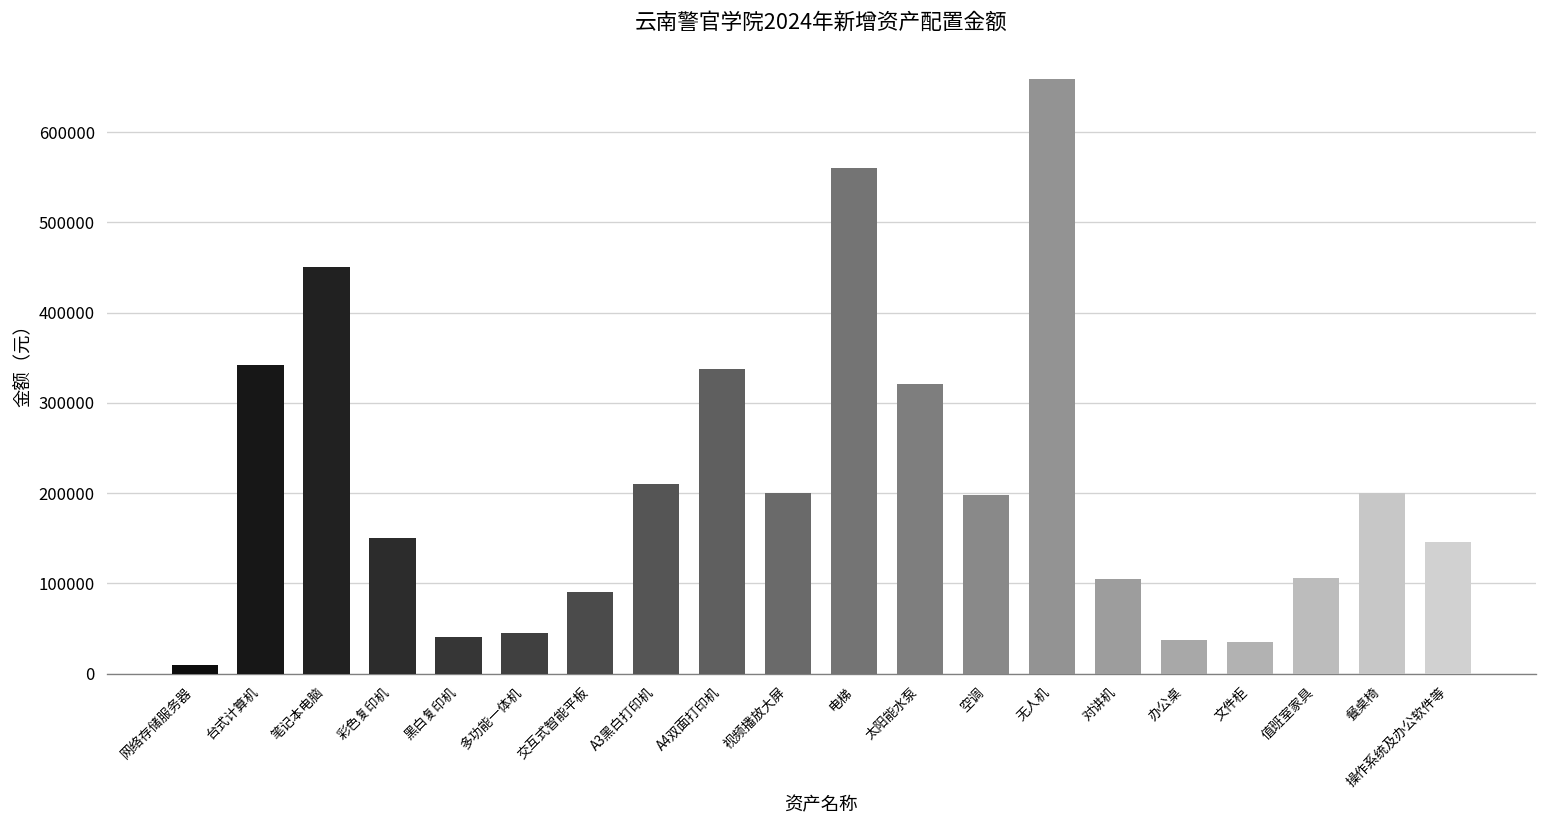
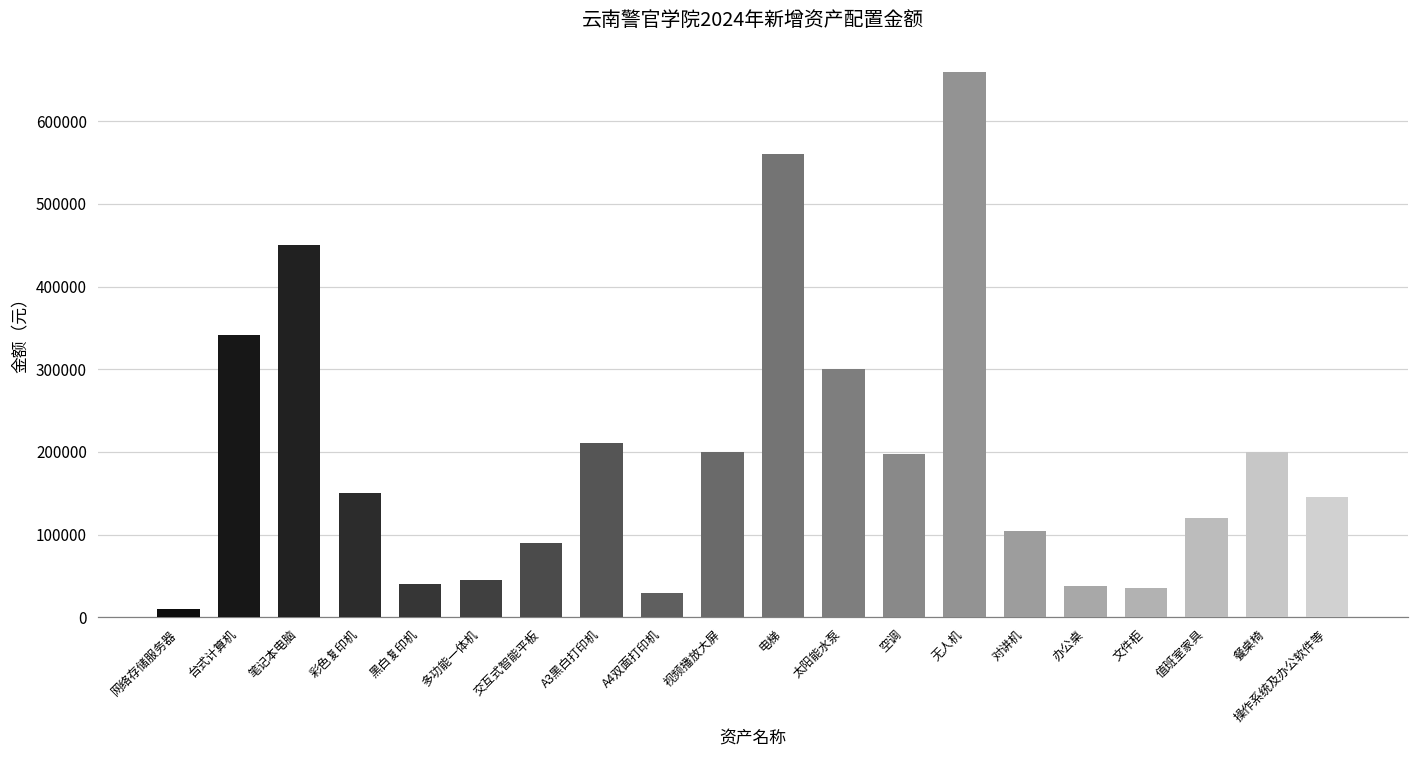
  {
    "网络存储服务器": 10000,
    "台式计算机": 340000,
    "笔记本电脑": 450000,
    "彩色复印机": 150000,
    "黑白复印机": 40000,
    "多功能一体机": 50000,
    "交互式智能平板": 90000,
    "A3黑白打印机": 210000,
-   "A4双面打印机": 340000,
+   "A4双面打印机": 30000,
    "视频播放大屏": 200000,
    "电梯": 560000,
-   "太阳能水泵": 320000,
+   "太阳能水泵": 300000,
    "空调": 200000,
    "无人机": 660000,
    "对讲机": 110000,
    "办公桌": 40000,
    "文件柜": 40000,
-   "值班室家具": 110000,
+   "值班室家具": 120000,
    "餐桌椅": 200000,
    "操作系统及办公软件等": 150000
  }
